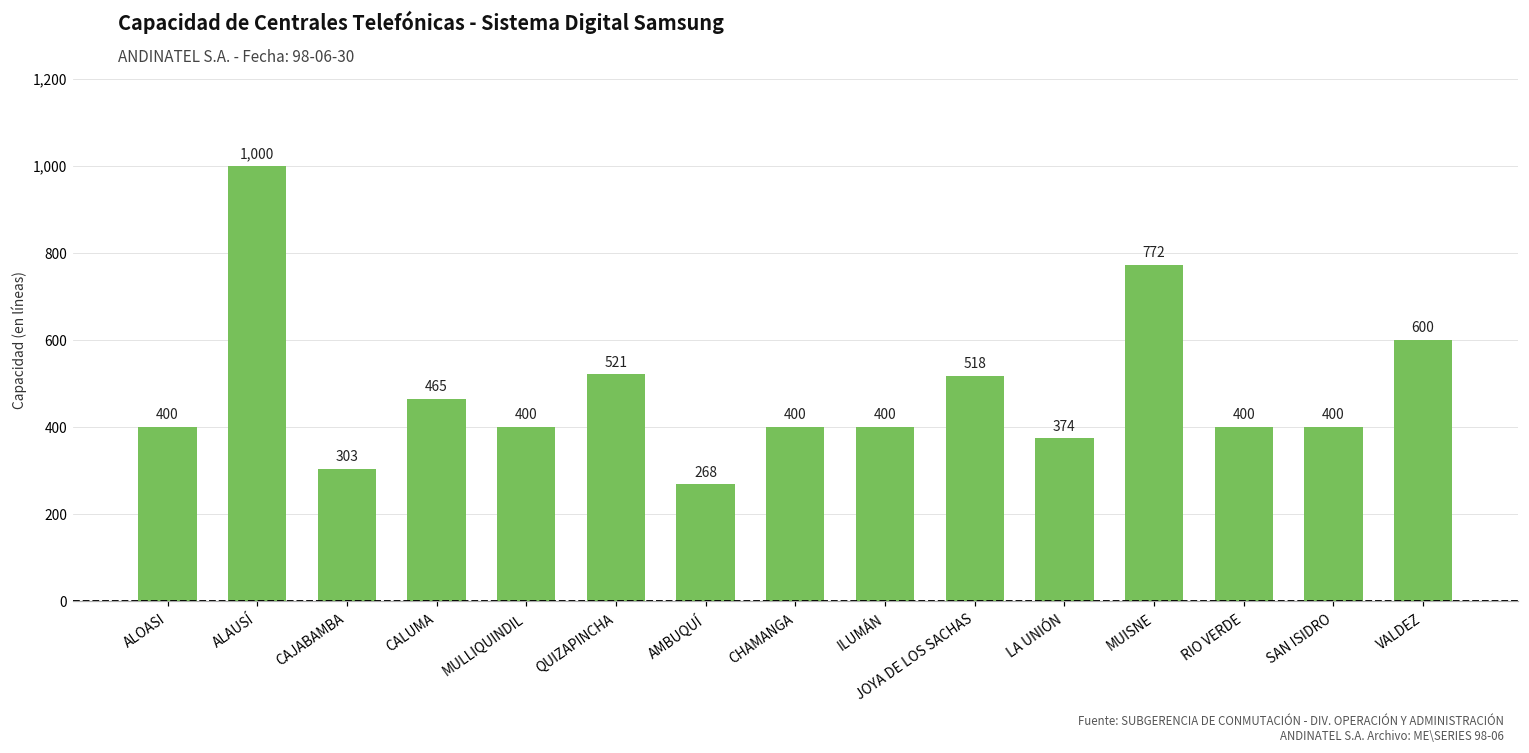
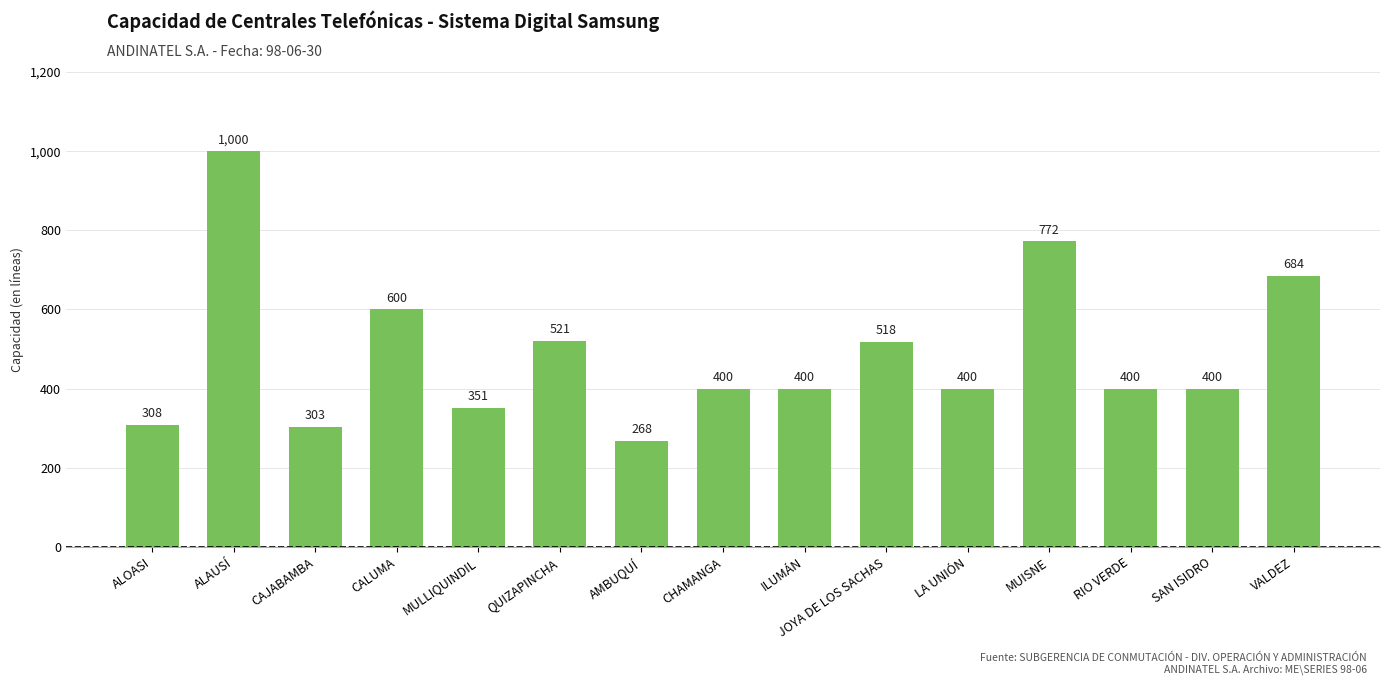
  {
-   "ALOASI": "400",
+   "ALOASI": "308",
    "ALAUSÍ": "1,000",
    "CAJABAMBA": "303",
-   "CALUMA": "465",
-   "MULLIQUINDIL": "400",
+   "CALUMA": "600",
+   "MULLIQUINDIL": "351",
    "QUIZAPINCHA": "521",
    "AMBUQUÍ": "268",
    "CHAMANGA": "400",
    "ILUMÁN": "400",
    "JOYA DE LOS SACHAS": "518",
-   "LA UNIÓN": "374",
+   "LA UNIÓN": "400",
    "MUISNE": "772",
    "RIO VERDE": "400",
    "SAN ISIDRO": "400",
-   "VALDEZ": "600"
+   "VALDEZ": "684"
  }
